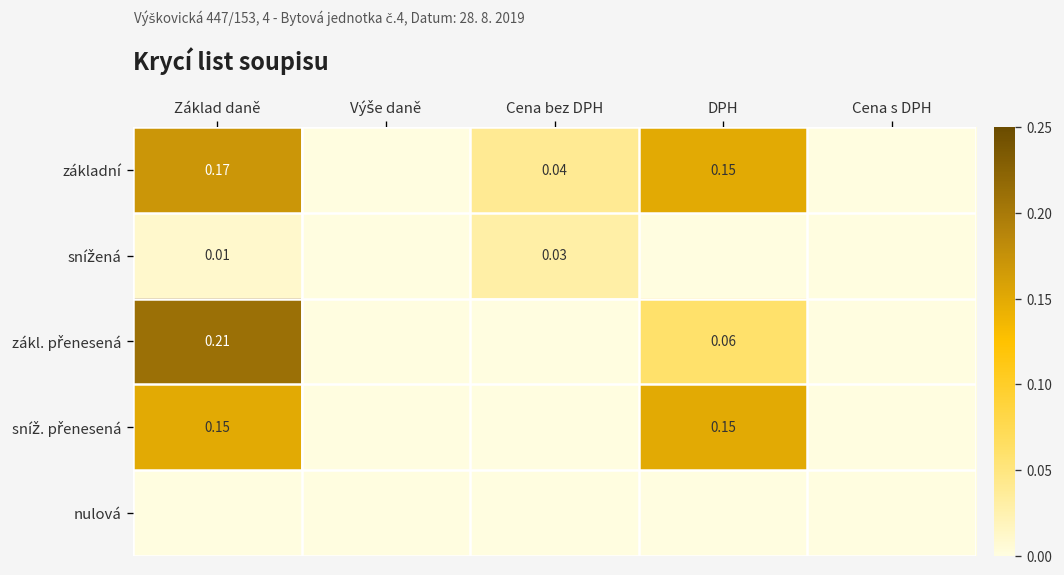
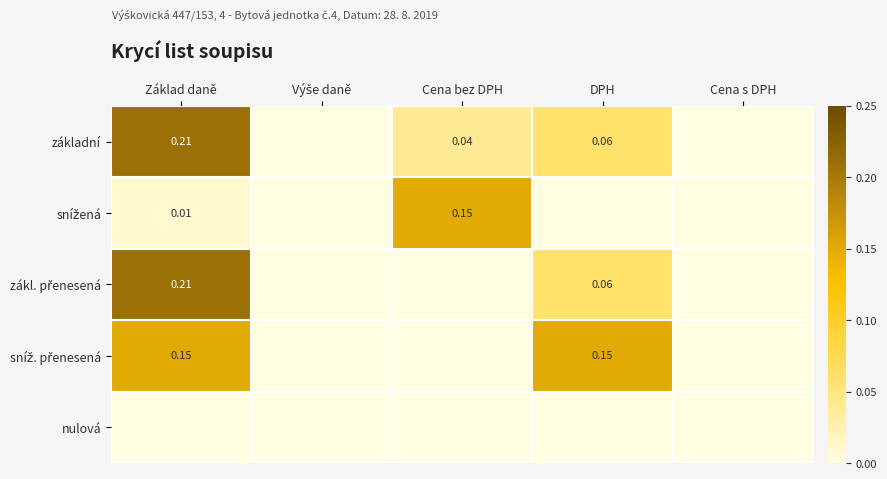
  {
    "základní": {
-     "Základ daně": 0.17,
+     "Základ daně": 0.21,
      "Cena bez DPH": 0.04,
-     "DPH": 0.15
+     "DPH": 0.06
    },
    "snížená": {
      "Základ daně": 0.01,
-     "Cena bez DPH": 0.03
+     "Cena bez DPH": 0.15
    },
    "zákl. přenesená": {
      "Základ daně": 0.21,
      "DPH": 0.06
    },
    "sníž. přenesená": {
      "Základ daně": 0.15,
      "DPH": 0.15
    }
  }
